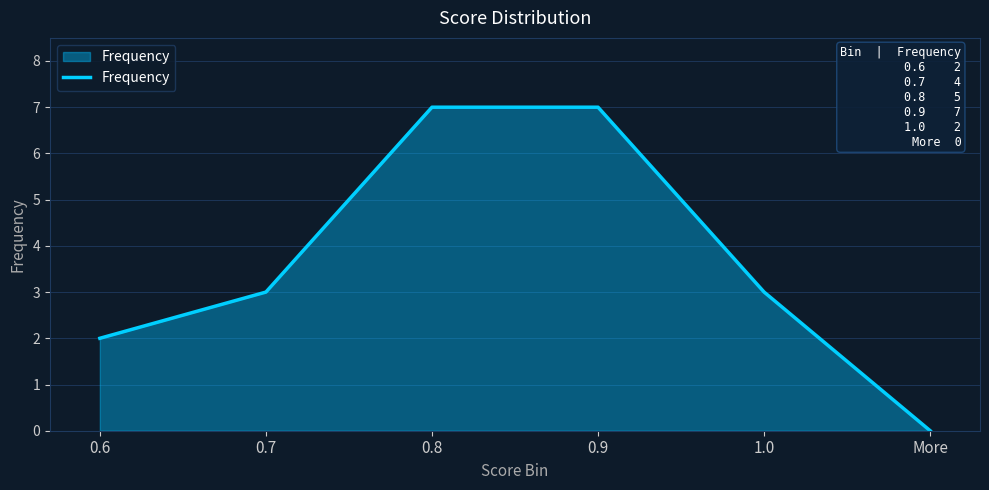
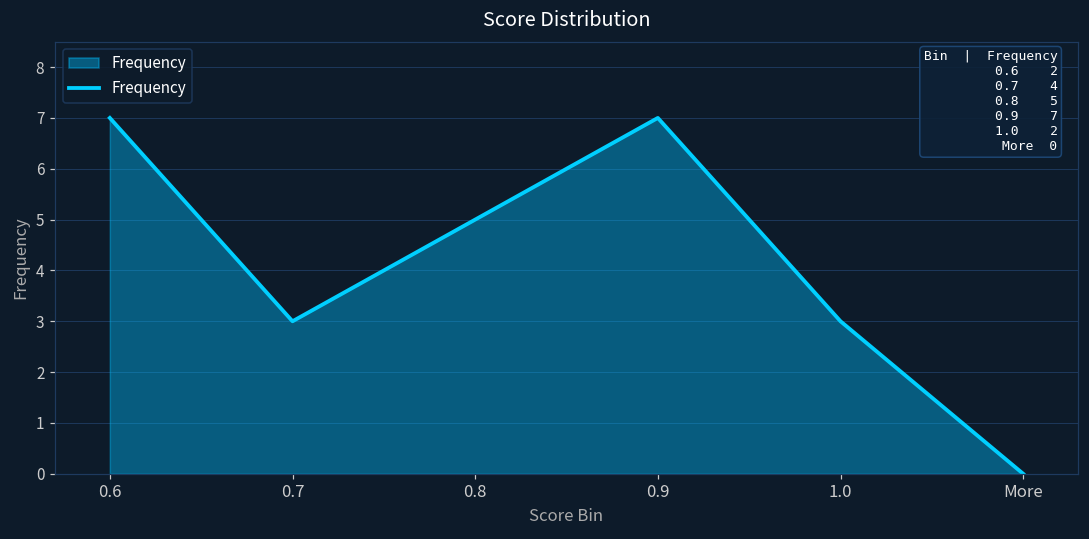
  {
-   "0.6": 2,
+   "0.6": 7,
    "0.7": 3,
-   "0.8": 7,
+   "0.8": 5,
    "0.9": 7,
    "1.0": 3,
    "More": 0
  }
